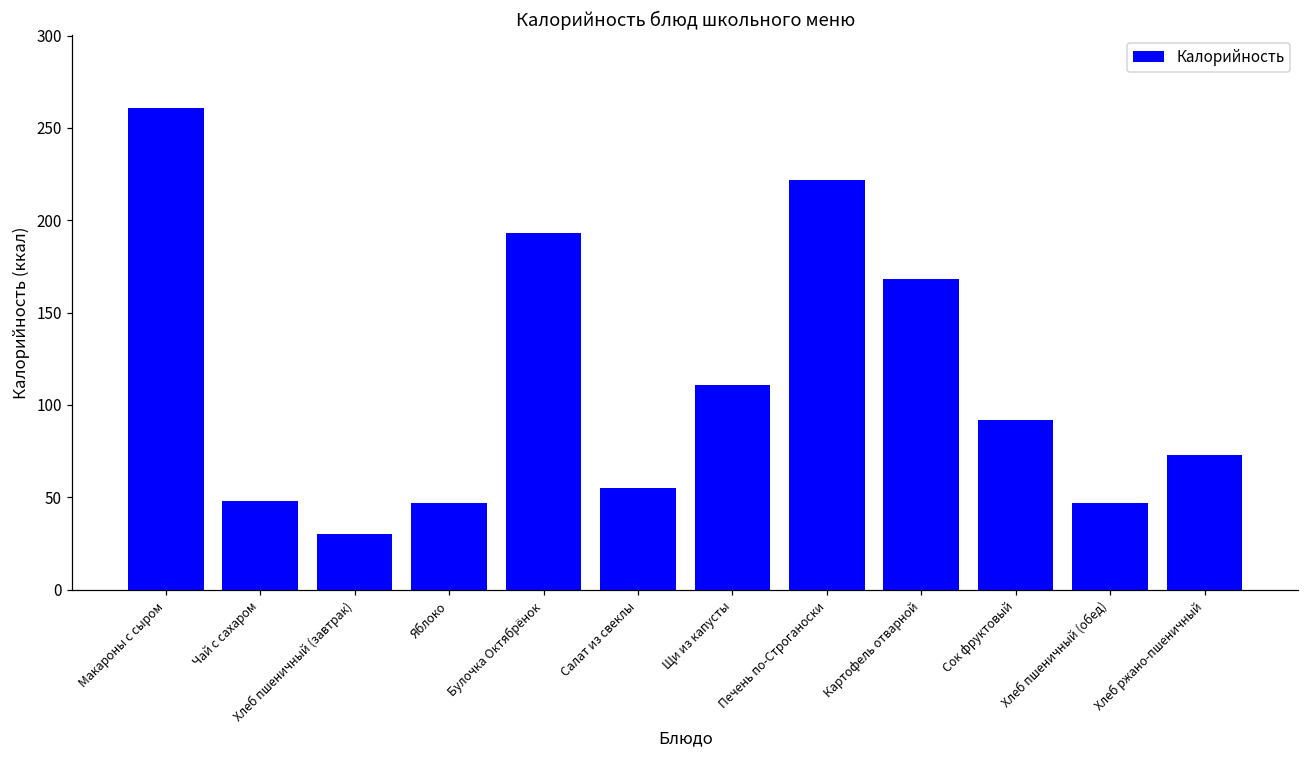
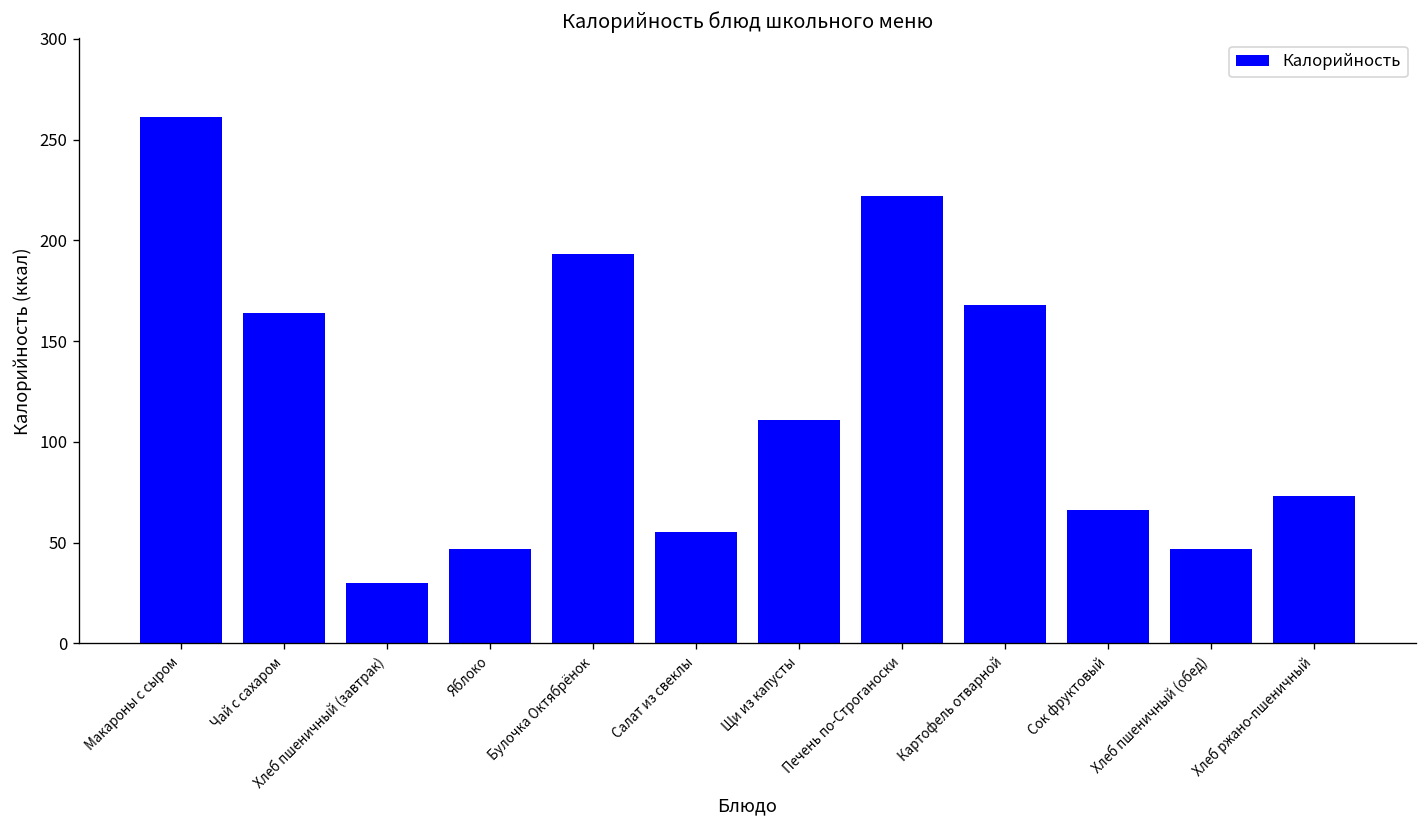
  {
    "Макароны с сыром": 261,
-   "Чай с сахаром": 48,
+   "Чай с сахаром": 164,
    "Хлеб пшеничный (завтрак)": 30,
    "Яблоко": 47,
    "Булочка Октябрёнок": 193,
    "Салат из свеклы": 55,
    "Щи из капусты": 111,
    "Печень по-Строганоски": 222,
    "Картофель отварной": 168,
-   "Сок фруктовый": 92,
+   "Сок фруктовый": 66,
    "Хлеб пшеничный (обед)": 47,
    "Хлеб ржано-пшеничный": 73
  }
